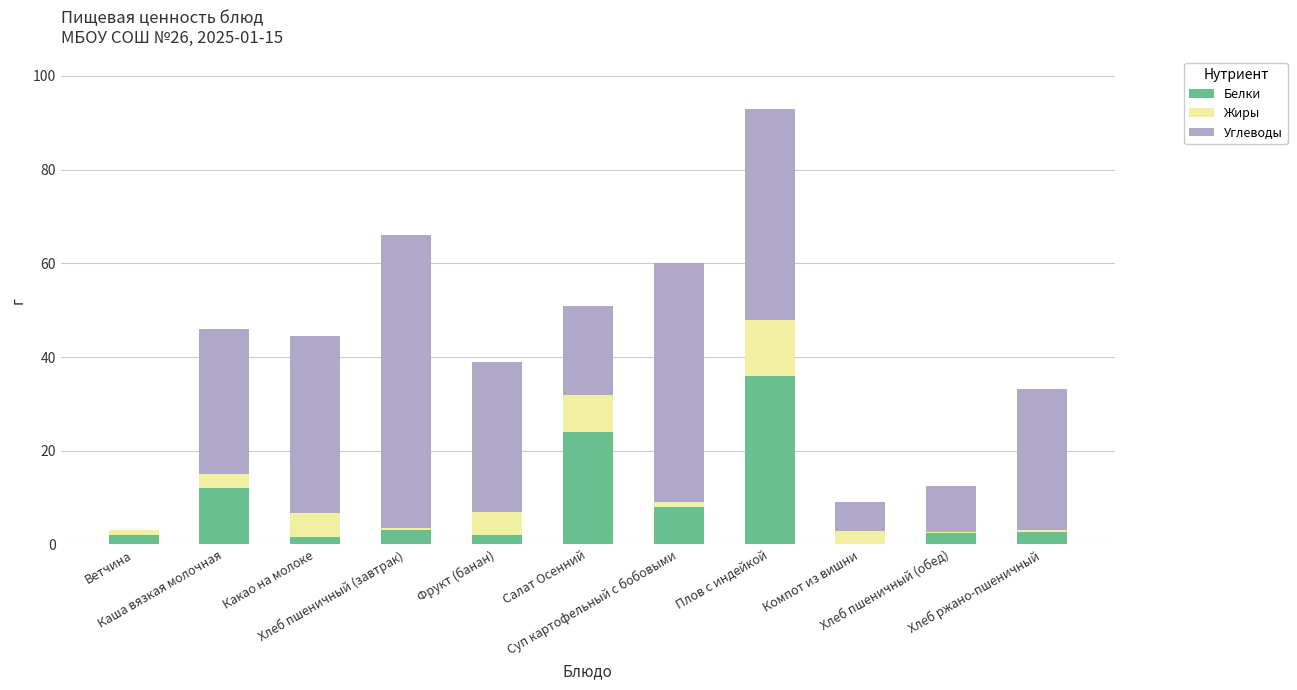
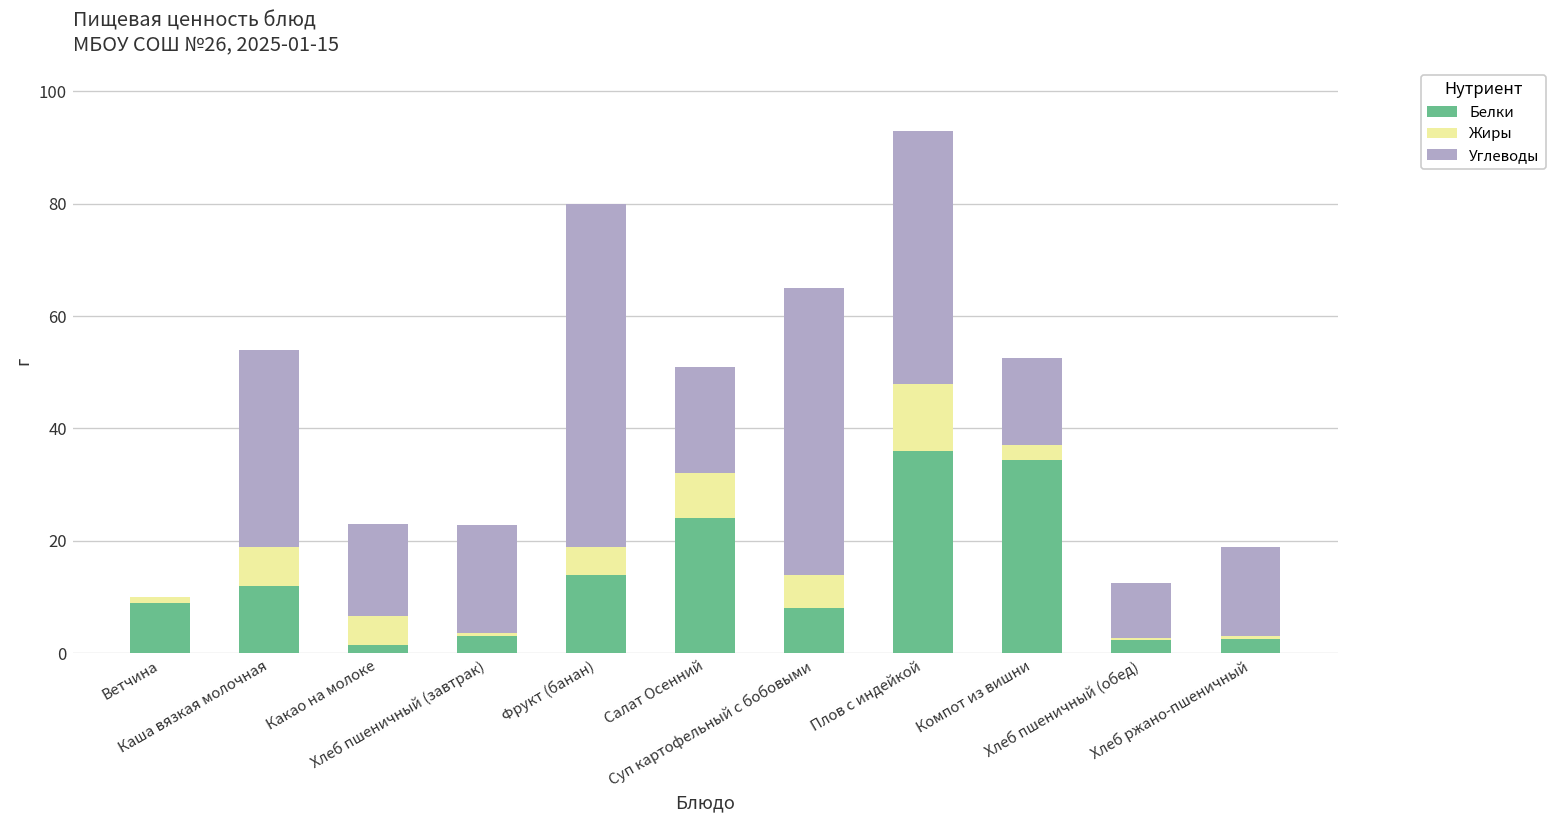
  {
    "Белки": {
-     "Ветчина": 2,
+     "Ветчина": 9,
      "Каша вязкая молочная": 12,
      "Какао на молоке": 2,
      "Хлеб пшеничный (завтрак)": 3,
-     "Фрукт (банан)": 2,
+     "Фрукт (банан)": 14,
      "Салат Осенний": 24,
      "Суп картофельный с бобовыми": 8,
      "Плов с индейкой": 36,
-     "Компот из вишни": 0,
+     "Компот из вишни": 34,
      "Хлеб пшеничный (обед)": 2,
      "Хлеб ржано-пшеничный": 3
    },
    "Жиры": {
      "Ветчина": 1,
-     "Каша вязкая молочная": 3,
+     "Каша вязкая молочная": 7,
      "Какао на молоке": 5,
      "Фрукт (банан)": 5,
      "Салат Осенний": 8,
-     "Суп картофельный с бобовыми": 1,
+     "Суп картофельный с бобовыми": 6,
      "Плов с индейкой": 12,
      "Компот из вишни": 3
    },
    "Углеводы": {
      "Ветчина": 0,
-     "Каша вязкая молочная": 31,
-     "Какао на молоке": 38,
-     "Хлеб пшеничный (завтрак)": 63,
-     "Фрукт (банан)": 32,
+     "Каша вязкая молочная": 35,
+     "Какао на молоке": 16,
+     "Хлеб пшеничный (завтрак)": 19,
+     "Фрукт (банан)": 61,
      "Салат Осенний": 19,
      "Суп картофельный с бобовыми": 51,
      "Плов с индейкой": 45,
-     "Компот из вишни": 6,
+     "Компот из вишни": 15,
      "Хлеб пшеничный (обед)": 10,
-     "Хлеб ржано-пшеничный": 30
+     "Хлеб ржано-пшеничный": 16
    }
  }
